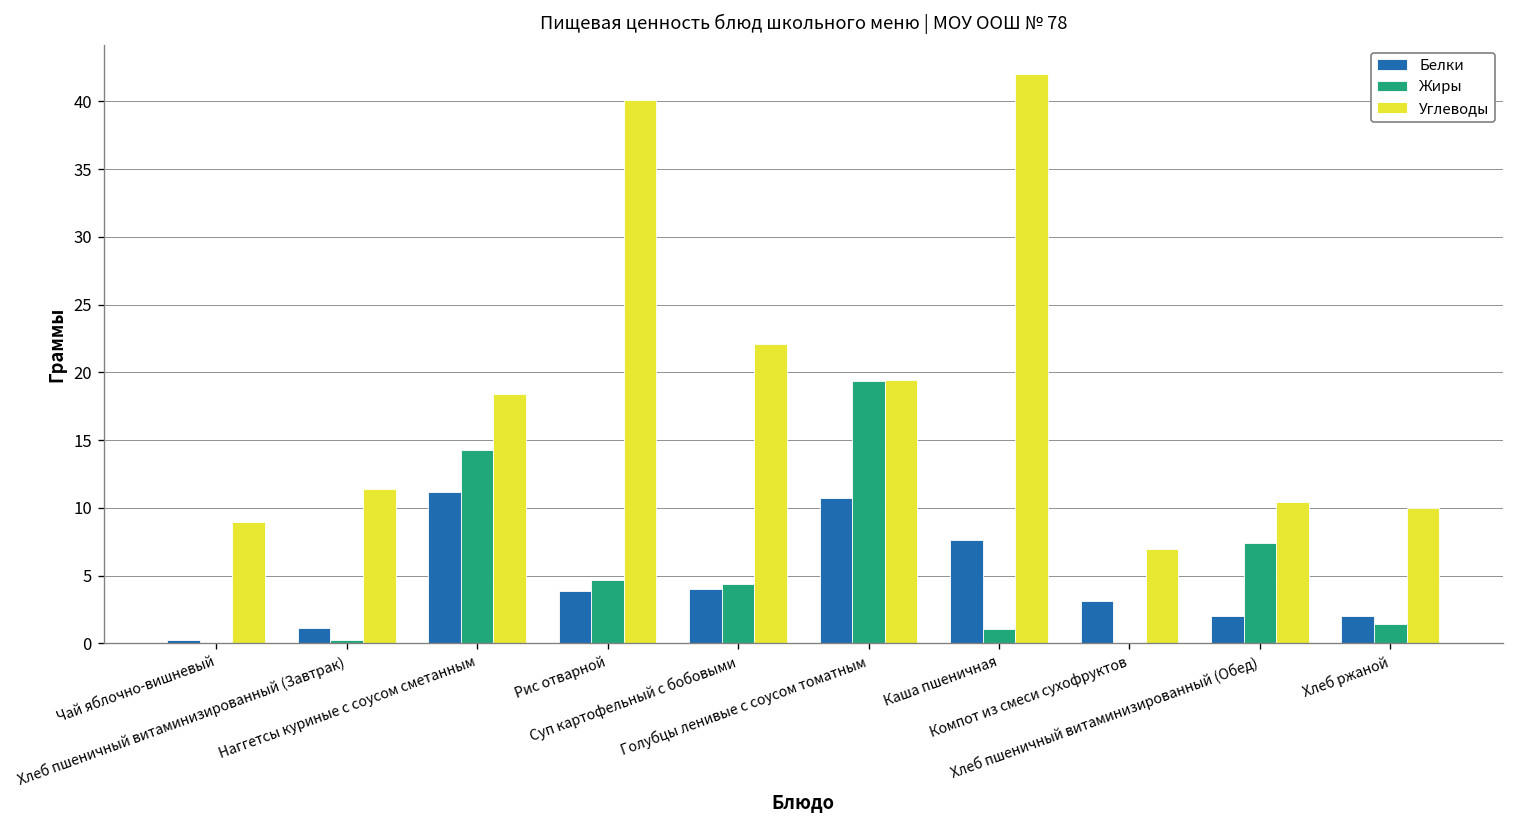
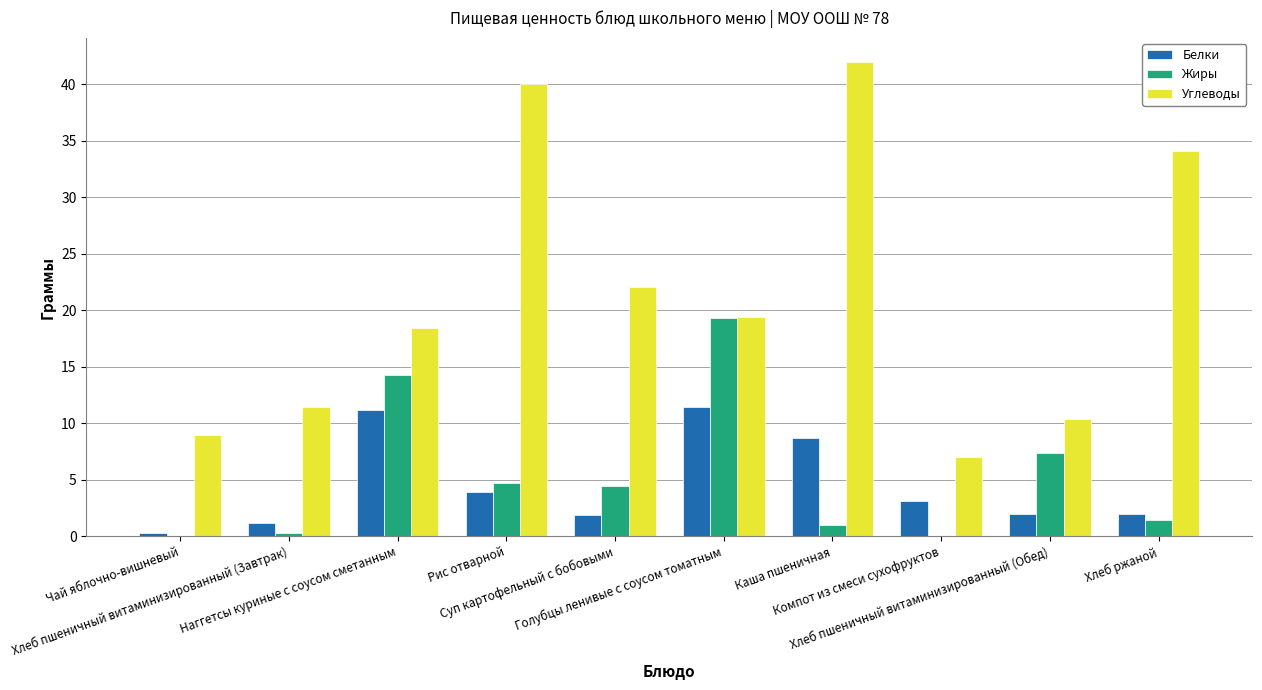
  {
    "Белки": {
      "Чай яблочно-вишневый": 0.3,
      "Хлеб пшеничный витаминизированный (Завтрак)": 1.2,
      "Наггетсы куриные с соусом сметанным": 11.1,
      "Рис отварной": 3.9,
-     "Суп картофельный с бобовыми": 4.0,
-     "Голубцы ленивые с соусом томатным": 10.7,
-     "Каша пшеничная": 7.6,
+     "Суп картофельный с бобовыми": 1.8,
+     "Голубцы ленивые с соусом томатным": 11.4,
+     "Каша пшеничная": 8.7,
      "Компот из смеси сухофруктов": 3.1,
      "Хлеб пшеничный витаминизированный (Обед)": 2.0,
      "Хлеб ржаной": 2.0
    },
    "Жиры": {
      "Хлеб пшеничный витаминизированный (Завтрак)": 0.3,
      "Наггетсы куриные с соусом сметанным": 14.3,
      "Рис отварной": 4.7,
      "Суп картофельный с бобовыми": 4.4,
      "Голубцы ленивые с соусом томатным": 19.3,
      "Каша пшеничная": 1.0,
      "Компот из смеси сухофруктов": 0.0,
      "Хлеб пшеничный витаминизированный (Обед)": 7.4,
      "Хлеб ржаной": 1.5
    },
    "Углеводы": {
      "Чай яблочно-вишневый": 9.0,
      "Хлеб пшеничный витаминизированный (Завтрак)": 11.4,
      "Наггетсы куриные с соусом сметанным": 18.4,
      "Рис отварной": 40.1,
      "Суп картофельный с бобовыми": 22.1,
      "Голубцы ленивые с соусом томатным": 19.4,
      "Каша пшеничная": 42.0,
      "Компот из смеси сухофруктов": 7.0,
      "Хлеб пшеничный витаминизированный (Обед)": 10.4,
-     "Хлеб ржаной": 10.0
+     "Хлеб ржаной": 34.1
    }
  }
